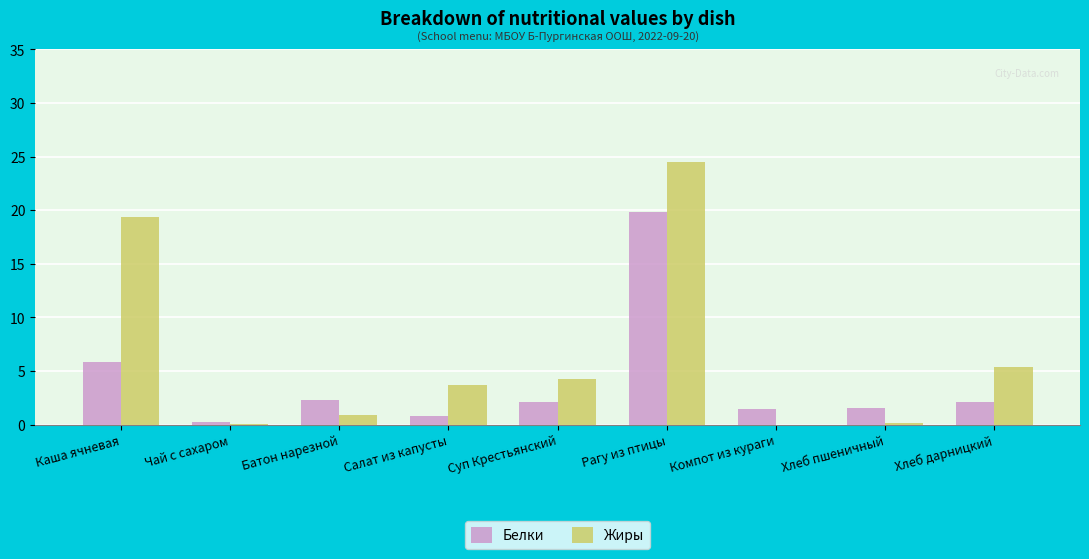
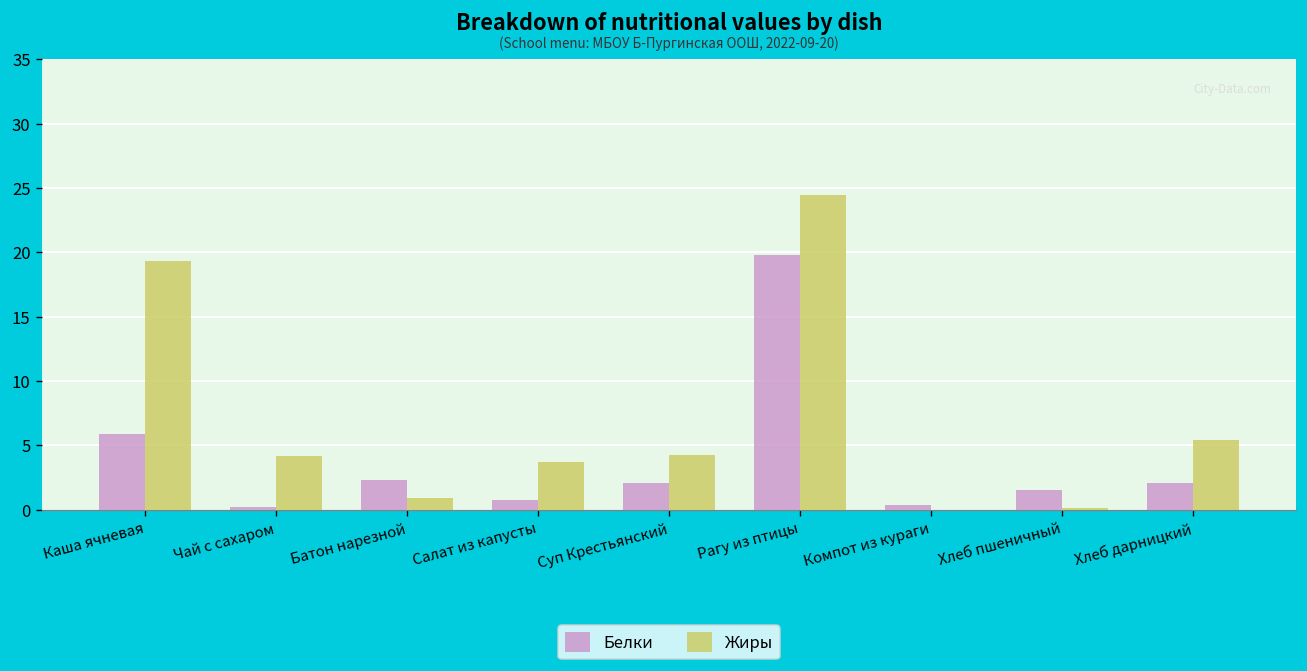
  {
    "Белки": {
      "Каша ячневая": 5.9,
      "Батон нарезной": 2.3,
      "Салат из капусты": 0.8,
      "Суп Крестьянский": 2.1,
      "Рагу из птицы": 19.8,
-     "Компот из кураги": 1.5,
+     "Компот из кураги": 0.4,
      "Хлеб пшеничный": 1.5,
      "Хлеб дарницкий": 2.1
    },
    "Жиры": {
      "Каша ячневая": 19.3,
-     "Чай с сахаром": 0.1,
+     "Чай с сахаром": 4.2,
      "Батон нарезной": 0.9,
      "Салат из капусты": 3.7,
      "Суп Крестьянский": 4.2,
      "Рагу из птицы": 24.5,
      "Компот из кураги": 0.0,
      "Хлеб дарницкий": 5.4
    }
  }
